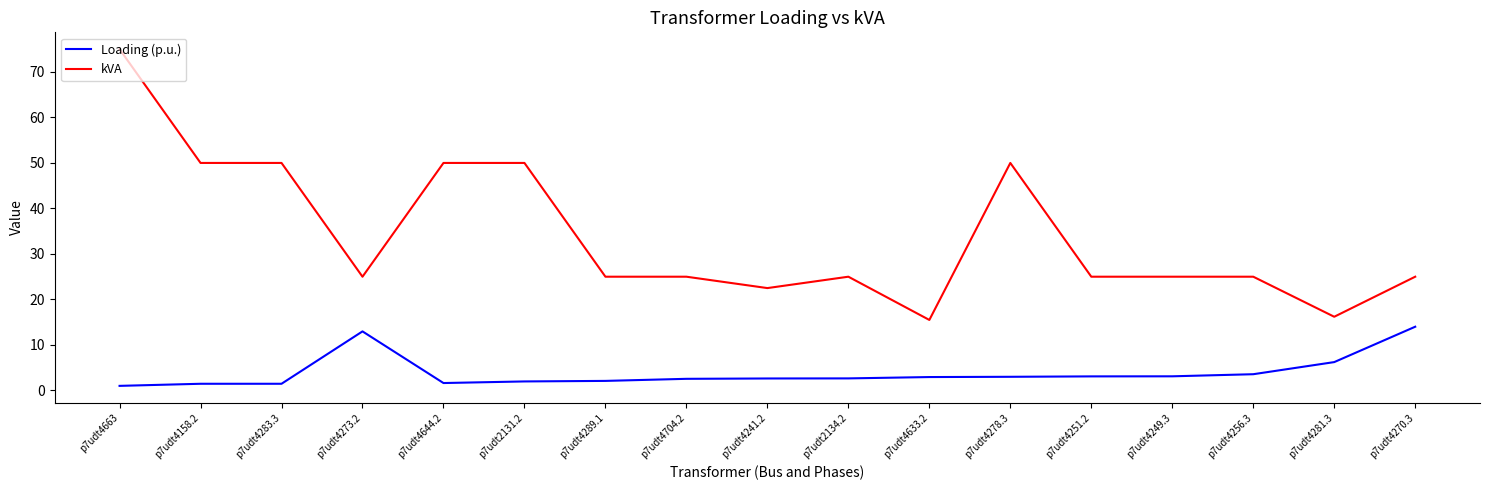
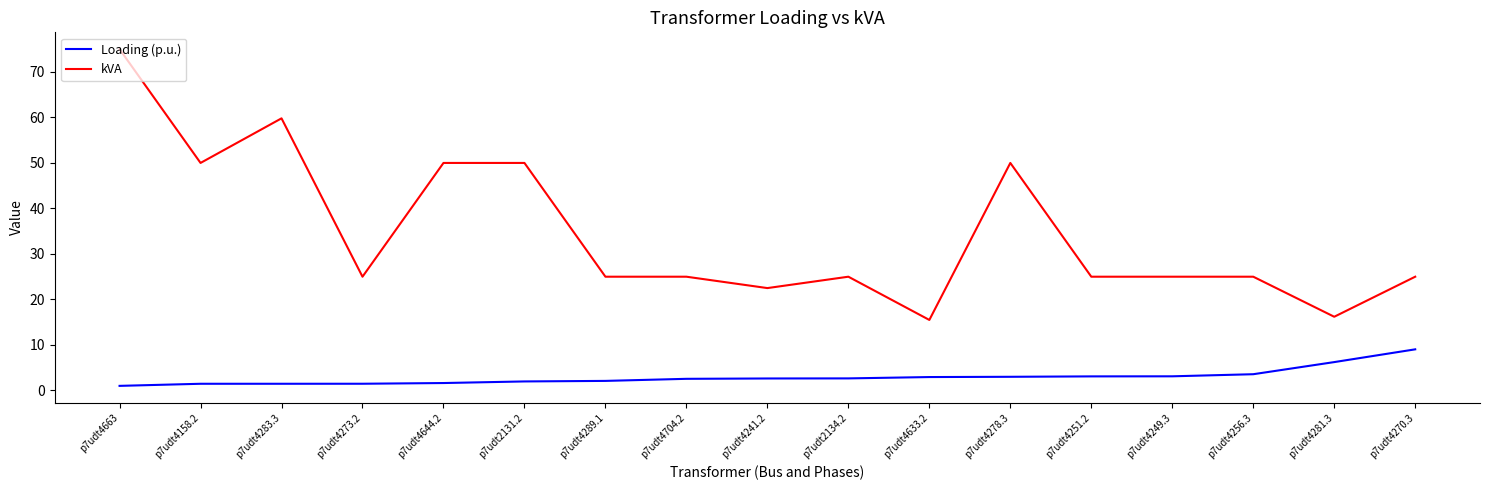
  {
    "Loading (p.u.)": {
      "p7udt4663": 1,
      "p7udt4158.2": 1,
      "p7udt4283.3": 1,
-     "p7udt4273.2": 13,
+     "p7udt4273.2": 1,
      "p7udt4644.2": 2,
      "p7udt2131.2": 2,
      "p7udt4289.1": 2,
      "p7udt4704.2": 3,
      "p7udt4241.2": 3,
      "p7udt2134.2": 3,
      "p7udt4633.2": 3,
      "p7udt4278.3": 3,
      "p7udt4251.2": 3,
      "p7udt4249.3": 3,
      "p7udt4256.3": 4,
      "p7udt4281.3": 6,
-     "p7udt4270.3": 14
+     "p7udt4270.3": 9
    },
    "kVA": {
      "p7udt4158.2": 50,
-     "p7udt4283.3": 50,
+     "p7udt4283.3": 60,
      "p7udt4273.2": 25,
      "p7udt4644.2": 50,
      "p7udt2131.2": 50,
      "p7udt4289.1": 25,
      "p7udt4704.2": 25,
      "p7udt4241.2": 23,
      "p7udt2134.2": 25,
      "p7udt4633.2": 16,
      "p7udt4278.3": 50,
      "p7udt4251.2": 25,
      "p7udt4249.3": 25,
      "p7udt4256.3": 25,
      "p7udt4281.3": 16,
      "p7udt4270.3": 25
    }
  }
